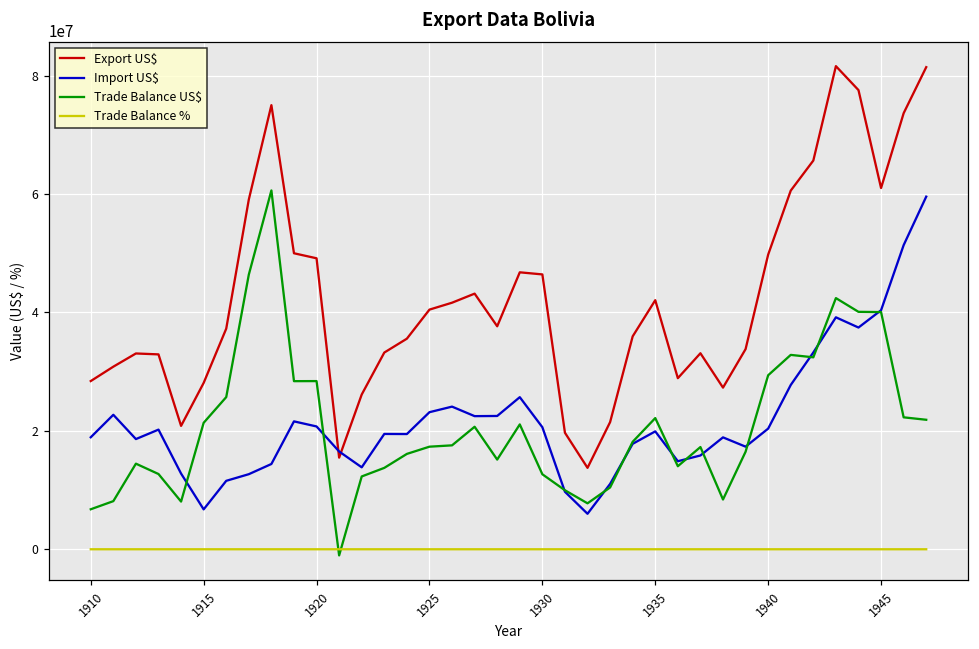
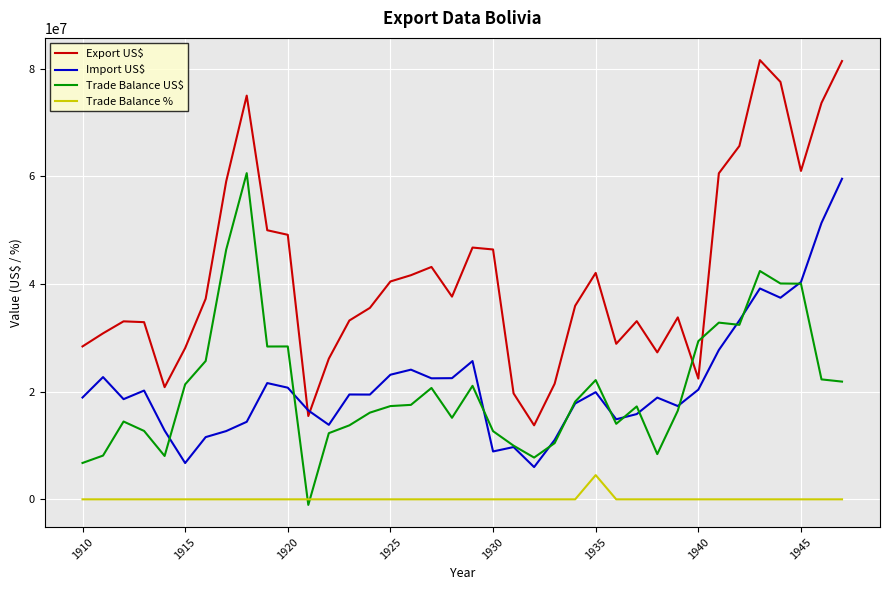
  {
    "Export US$": {
      "1910": 28000000,
      "1915": 28000000,
      "1920": 49000000,
      "1925": 40000000,
      "1930": 46000000,
      "1935": 42000000,
-     "1940": 50000000,
+     "1940": 22000000,
      "1945": 61000000
    },
    "Import US$": {
      "1910": 19000000,
      "1915": 7000000,
      "1920": 21000000,
      "1925": 23000000,
-     "1930": 21000000,
+     "1930": 9000000,
      "1935": 20000000,
      "1940": 20000000
    },
    "Trade Balance US$": {
      "1910": 7000000,
      "1915": 21000000,
      "1920": 28000000,
      "1925": 17000000,
      "1930": 13000000,
      "1935": 22000000,
      "1940": 29000000
    },
    "Trade Balance %": {
      "1910": 0,
      "1915": 0,
      "1920": 0,
      "1925": 0,
      "1930": 0,
-     "1935": 0,
+     "1935": 5000000,
      "1940": 0,
      "1945": 0
    }
  }
